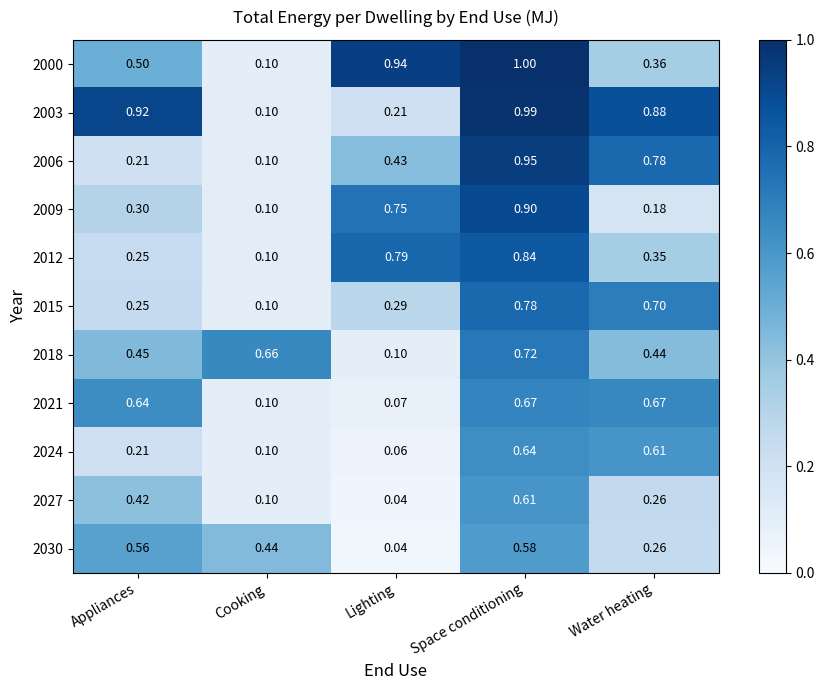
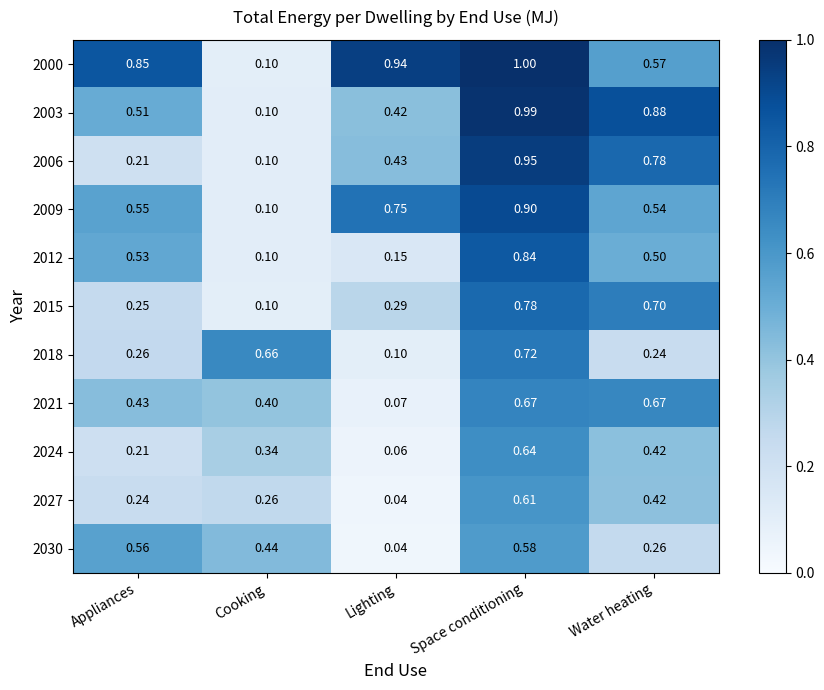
  {
    "2000": {
-     "Appliances": 0.50,
+     "Appliances": 0.85,
      "Cooking": 0.10,
      "Lighting": 0.94,
      "Space conditioning": 1.00,
-     "Water heating": 0.36
+     "Water heating": 0.57
    },
    "2003": {
-     "Appliances": 0.92,
+     "Appliances": 0.51,
      "Cooking": 0.10,
-     "Lighting": 0.21,
+     "Lighting": 0.42,
      "Space conditioning": 0.99,
      "Water heating": 0.88
    },
    "2006": {
      "Appliances": 0.21,
      "Cooking": 0.10,
      "Lighting": 0.43,
      "Space conditioning": 0.95,
      "Water heating": 0.78
    },
    "2009": {
-     "Appliances": 0.30,
+     "Appliances": 0.55,
      "Cooking": 0.10,
      "Lighting": 0.75,
      "Space conditioning": 0.90,
-     "Water heating": 0.18
+     "Water heating": 0.54
    },
    "2012": {
-     "Appliances": 0.25,
+     "Appliances": 0.53,
      "Cooking": 0.10,
-     "Lighting": 0.79,
+     "Lighting": 0.15,
      "Space conditioning": 0.84,
-     "Water heating": 0.35
+     "Water heating": 0.50
    },
    "2015": {
      "Appliances": 0.25,
      "Cooking": 0.10,
      "Lighting": 0.29,
      "Space conditioning": 0.78,
      "Water heating": 0.70
    },
    "2018": {
-     "Appliances": 0.45,
+     "Appliances": 0.26,
      "Cooking": 0.66,
      "Lighting": 0.10,
      "Space conditioning": 0.72,
-     "Water heating": 0.44
+     "Water heating": 0.24
    },
    "2021": {
-     "Appliances": 0.64,
-     "Cooking": 0.10,
+     "Appliances": 0.43,
+     "Cooking": 0.40,
      "Lighting": 0.07,
      "Space conditioning": 0.67,
      "Water heating": 0.67
    },
    "2024": {
      "Appliances": 0.21,
-     "Cooking": 0.10,
+     "Cooking": 0.34,
      "Lighting": 0.06,
      "Space conditioning": 0.64,
-     "Water heating": 0.61
+     "Water heating": 0.42
    },
    "2027": {
-     "Appliances": 0.42,
-     "Cooking": 0.10,
+     "Appliances": 0.24,
+     "Cooking": 0.26,
      "Lighting": 0.04,
      "Space conditioning": 0.61,
-     "Water heating": 0.26
+     "Water heating": 0.42
    },
    "2030": {
      "Appliances": 0.56,
      "Cooking": 0.44,
      "Lighting": 0.04,
      "Space conditioning": 0.58,
      "Water heating": 0.26
    }
  }
